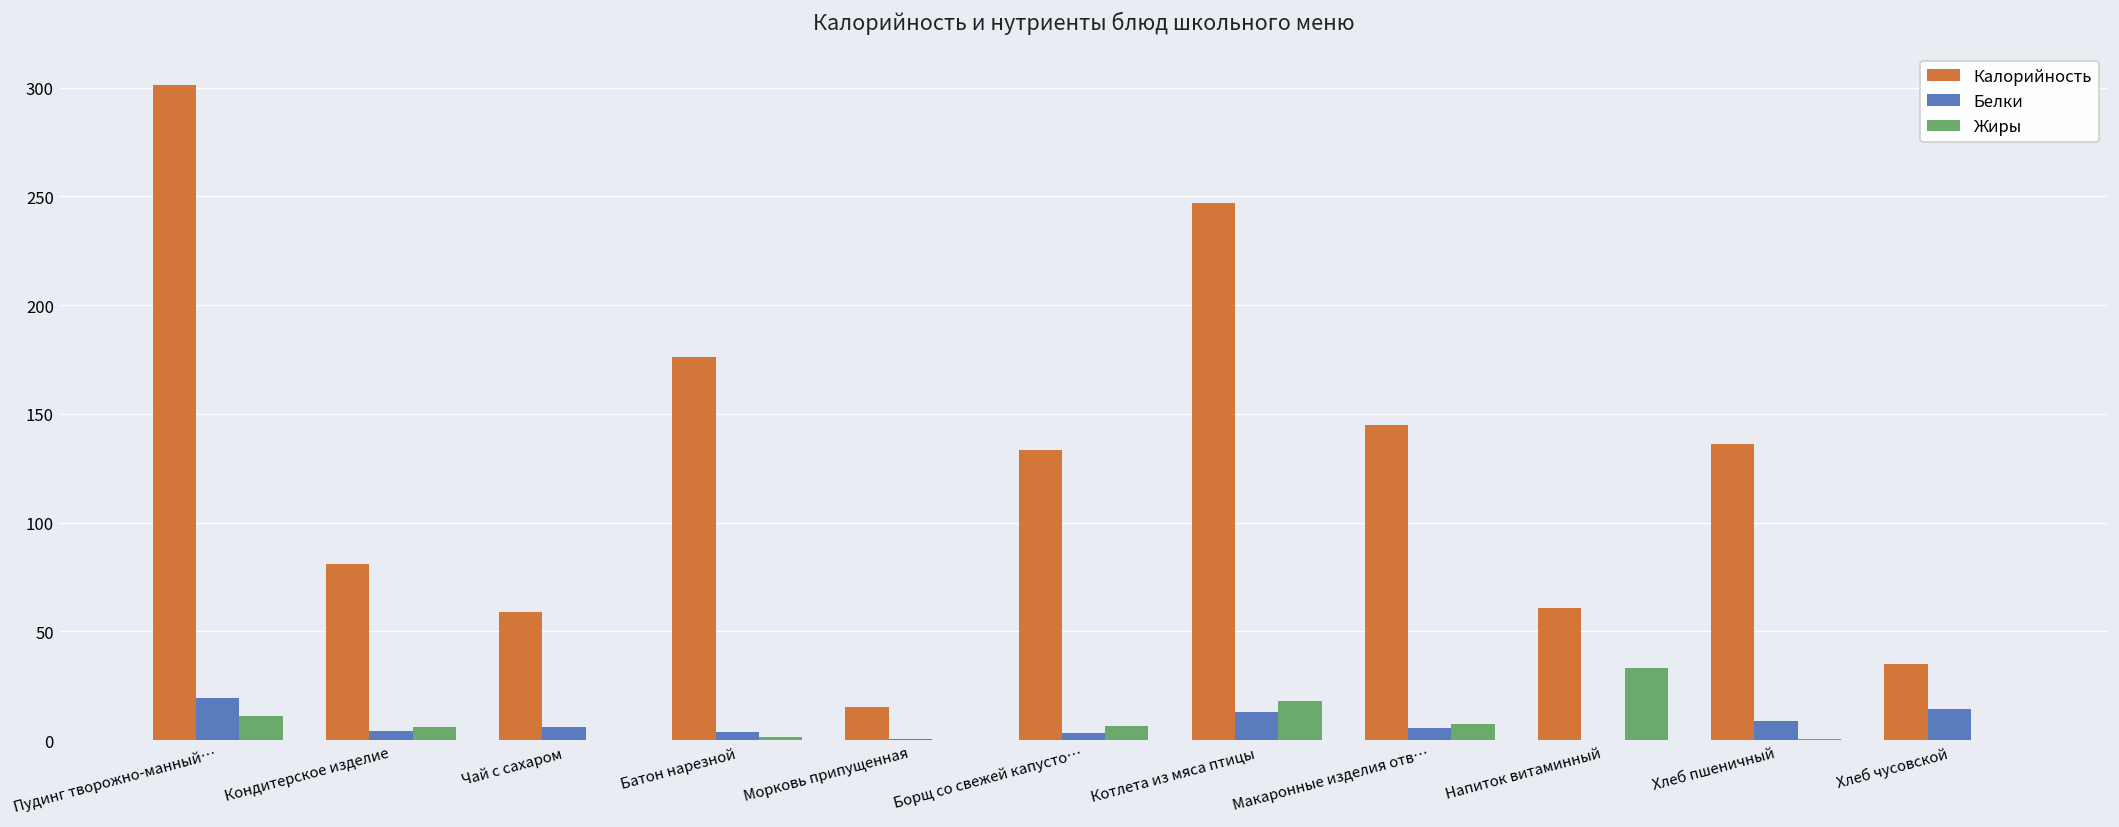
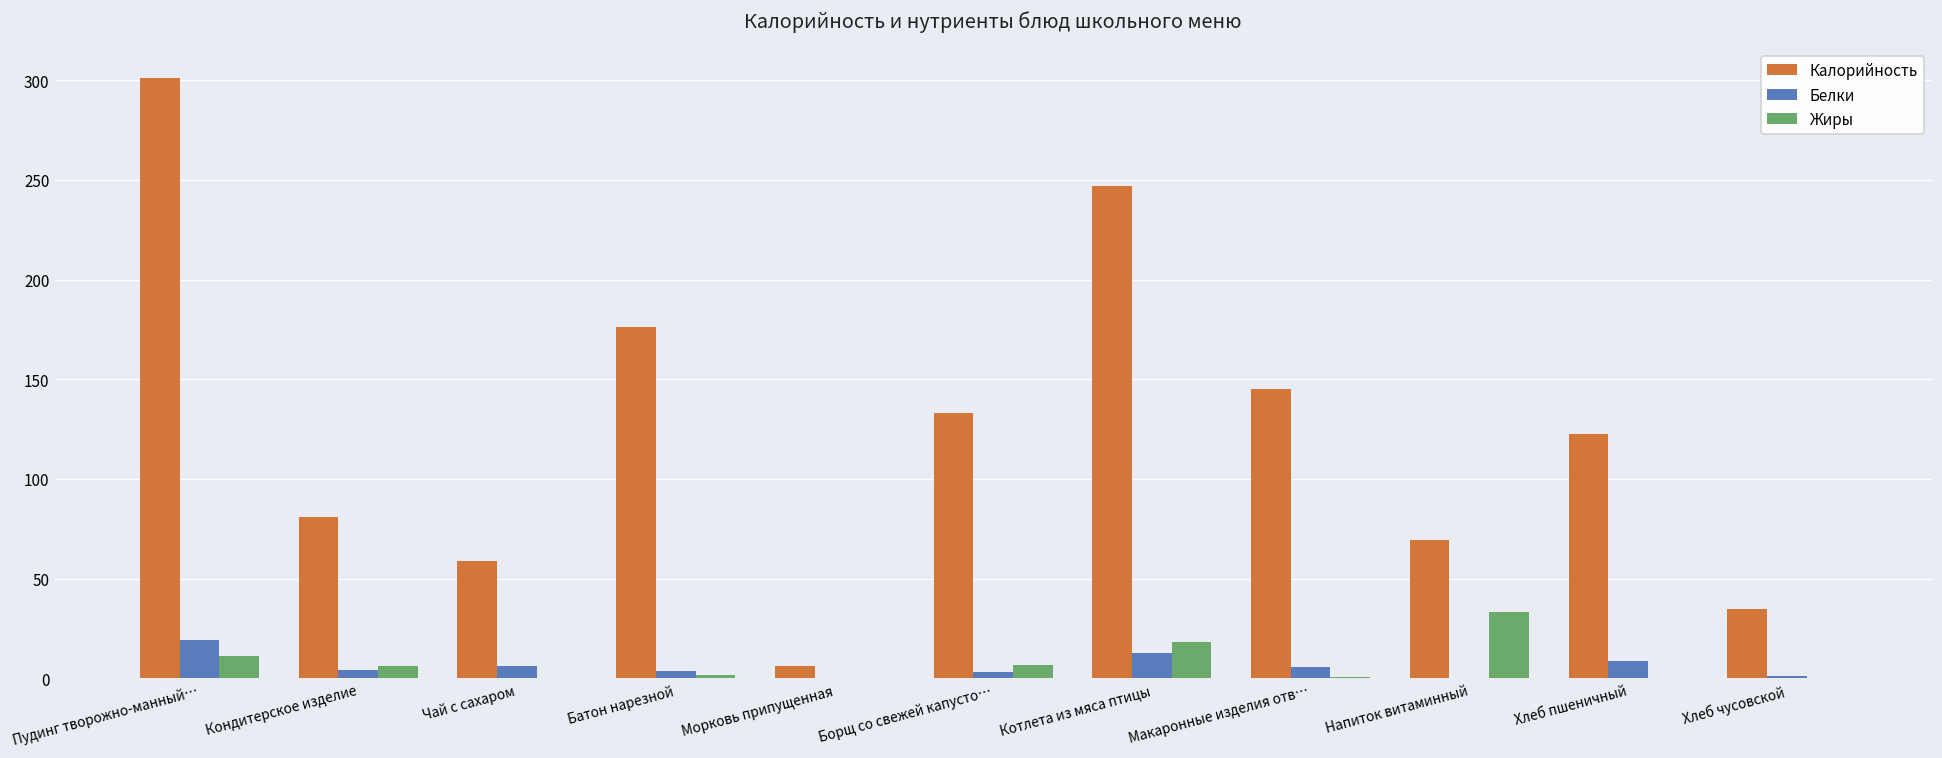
  {
    "Калорийность": {
      "Пудинг творожно-манный…": 301,
      "Кондитерское изделие": 81,
      "Чай с сахаром": 59,
      "Батон нарезной": 176,
-     "Морковь припущенная": 15,
+     "Морковь припущенная": 6,
      "Борщ со свежей капусто…": 133,
      "Котлета из мяса птицы": 247,
      "Макаронные изделия отв…": 145,
-     "Напиток витаминный": 61,
-     "Хлеб пшеничный": 136,
+     "Напиток витаминный": 69,
+     "Хлеб пшеничный": 122,
      "Хлеб чусовской": 35
    },
    "Белки": {
      "Пудинг творожно-манный…": 19,
      "Кондитерское изделие": 4,
      "Чай с сахаром": 6,
      "Батон нарезной": 4,
      "Борщ со свежей капусто…": 3,
      "Котлета из мяса птицы": 13,
      "Макаронные изделия отв…": 6,
      "Хлеб пшеничный": 9,
-     "Хлеб чусовской": 14
+     "Хлеб чусовской": 1
    },
    "Жиры": {
      "Пудинг творожно-манный…": 11,
      "Кондитерское изделие": 6,
      "Чай с сахаром": 0,
      "Батон нарезной": 2,
      "Борщ со свежей капусто…": 7,
      "Котлета из мяса птицы": 18,
-     "Макаронные изделия отв…": 7,
+     "Макаронные изделия отв…": 1,
      "Напиток витаминный": 33
    }
  }
